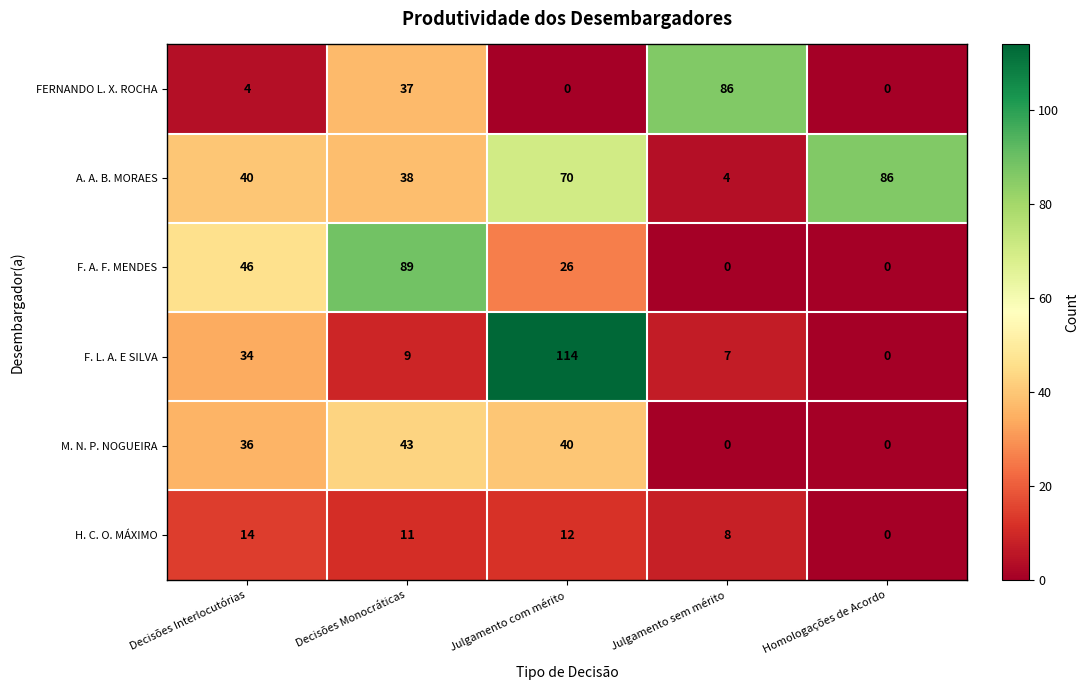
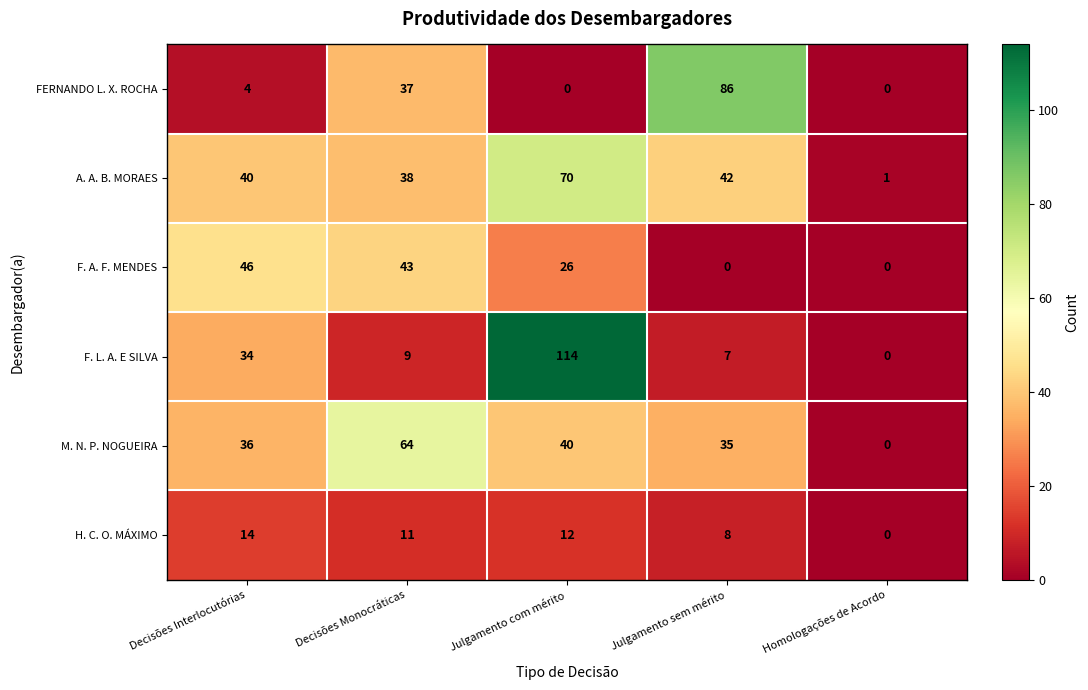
  {
    "FERNANDO L. X. ROCHA": {
      "Decisões Interlocutórias": 4,
      "Decisões Monocráticas": 37,
      "Julgamento com mérito": 0,
      "Julgamento sem mérito": 86,
      "Homologações de Acordo": 0
    },
    "A. A. B. MORAES": {
      "Decisões Interlocutórias": 40,
      "Decisões Monocráticas": 38,
      "Julgamento com mérito": 70,
-     "Julgamento sem mérito": 4,
-     "Homologações de Acordo": 86
+     "Julgamento sem mérito": 42,
+     "Homologações de Acordo": 1
    },
    "F. A. F. MENDES": {
      "Decisões Interlocutórias": 46,
-     "Decisões Monocráticas": 89,
+     "Decisões Monocráticas": 43,
      "Julgamento com mérito": 26,
      "Julgamento sem mérito": 0,
      "Homologações de Acordo": 0
    },
    "F. L. A. E SILVA": {
      "Decisões Interlocutórias": 34,
      "Decisões Monocráticas": 9,
      "Julgamento com mérito": 114,
      "Julgamento sem mérito": 7,
      "Homologações de Acordo": 0
    },
    "M. N. P. NOGUEIRA": {
      "Decisões Interlocutórias": 36,
-     "Decisões Monocráticas": 43,
+     "Decisões Monocráticas": 64,
      "Julgamento com mérito": 40,
-     "Julgamento sem mérito": 0,
+     "Julgamento sem mérito": 35,
      "Homologações de Acordo": 0
    },
    "H. C. O. MÁXIMO": {
      "Decisões Interlocutórias": 14,
      "Decisões Monocráticas": 11,
      "Julgamento com mérito": 12,
      "Julgamento sem mérito": 8,
      "Homologações de Acordo": 0
    }
  }
